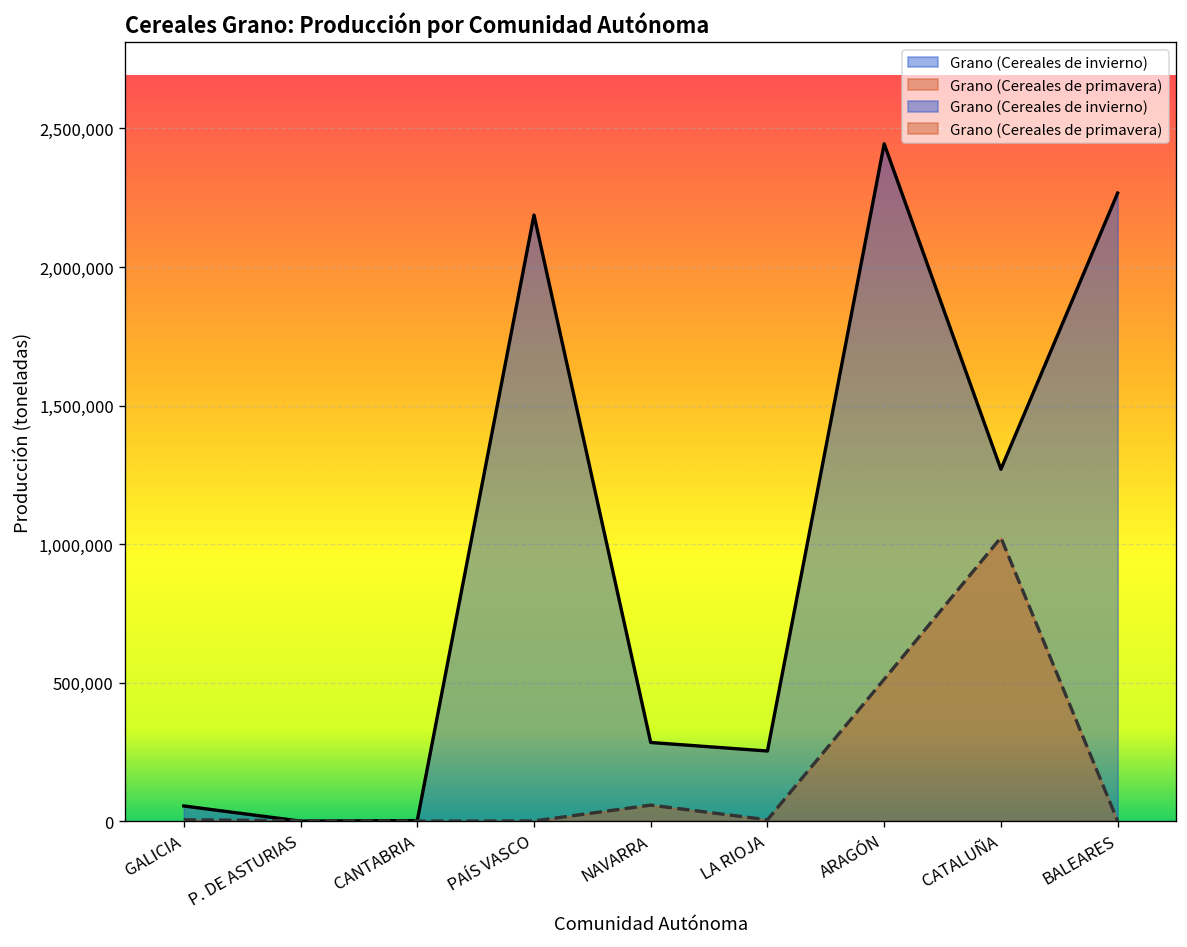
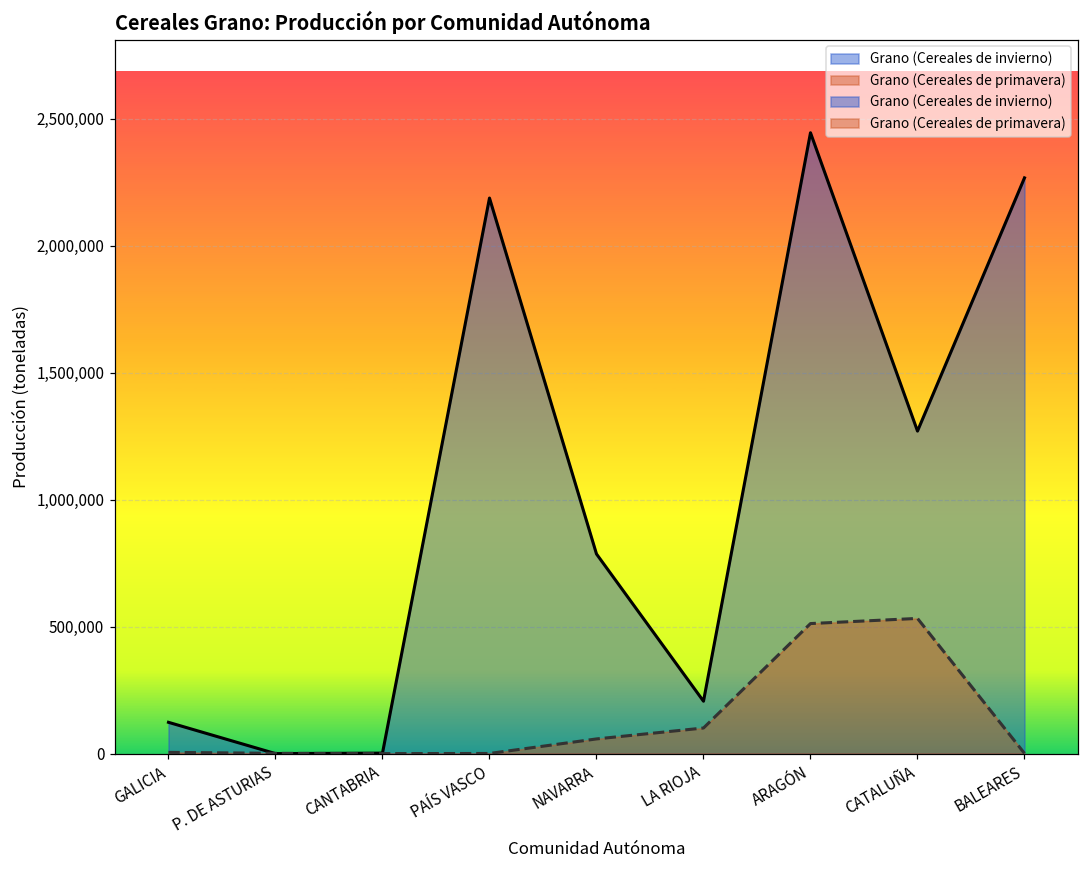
  {
    "Grano (Cereales de invierno)": {
-     "GALICIA": "50,000",
+     "GALICIA": "120,000",
      "PAÍS VASCO": "2,190,000",
-     "NAVARRA": "280,000",
-     "LA RIOJA": "250,000",
+     "NAVARRA": "790,000",
+     "LA RIOJA": "210,000",
      "ARAGÓN": "2,440,000",
      "CATALUÑA": "1,270,000",
      "BALEARES": "2,270,000"
    },
    "Grano (Cereales de primavera)": {
      "GALICIA": "0",
      "PAÍS VASCO": "0",
      "NAVARRA": "60,000",
-     "LA RIOJA": "0",
+     "LA RIOJA": "100,000",
      "ARAGÓN": "510,000",
-     "CATALUÑA": "1,020,000",
+     "CATALUÑA": "530,000",
      "BALEARES": "0"
    }
  }
